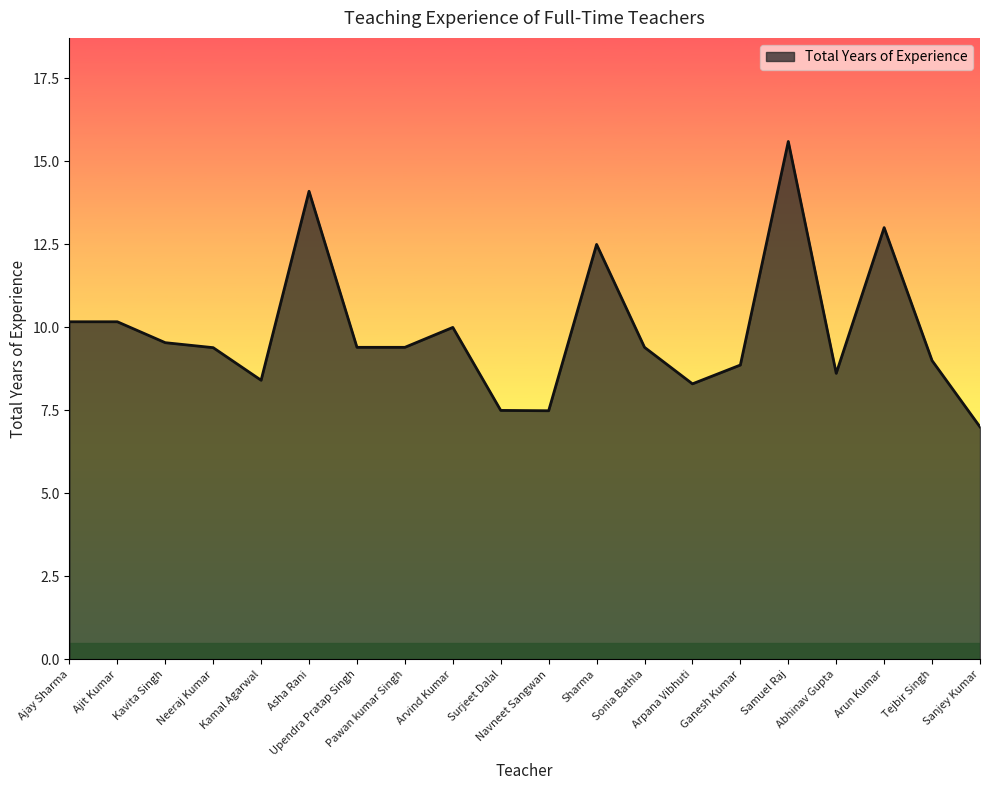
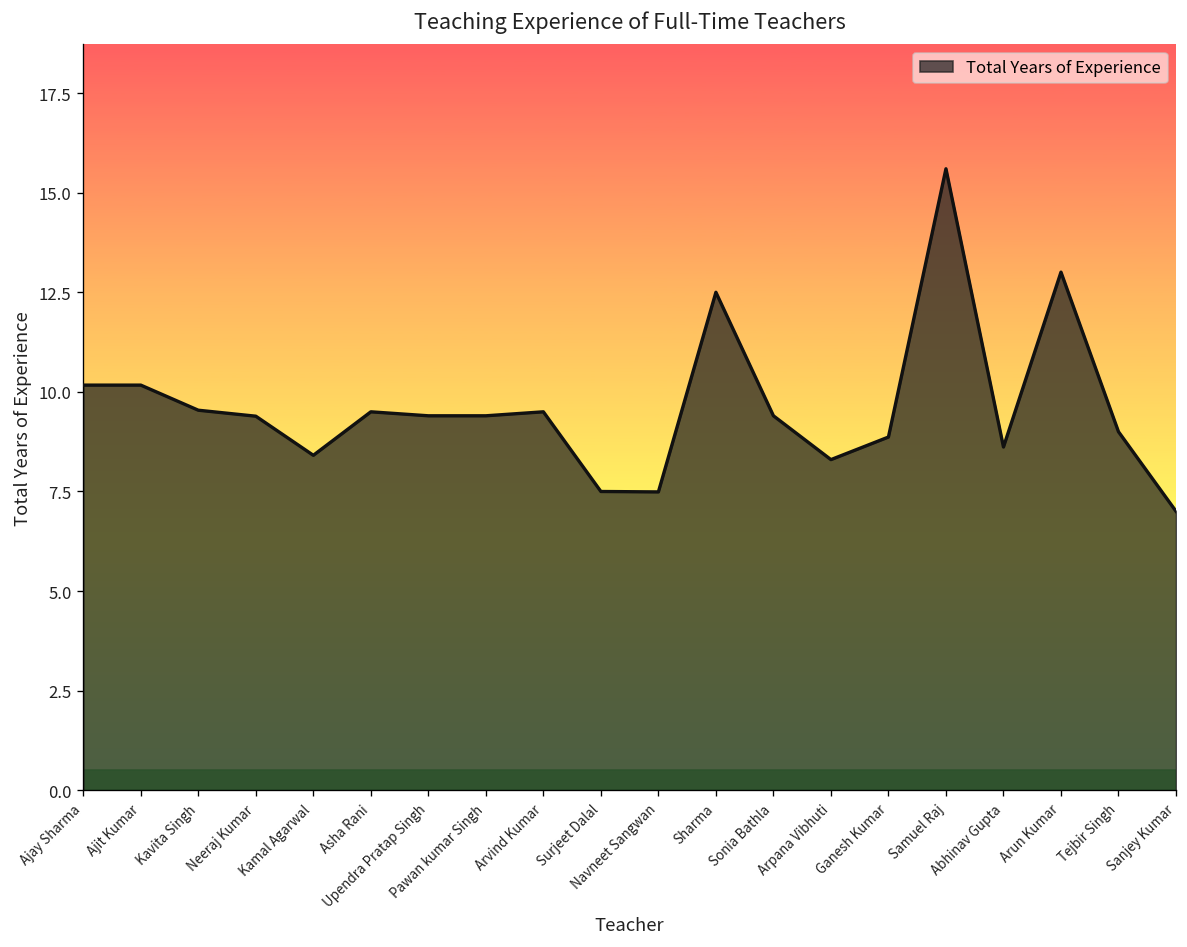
  {
    "Ajay Sharma": 10.2,
    "Ajit Kumar": 10.2,
    "Kavita Singh": 9.5,
    "Neeraj Kumar": 9.4,
    "Kamal Agarwal": 8.4,
-   "Asha Rani": 14.1,
+   "Asha Rani": 9.5,
    "Upendra Pratap Singh": 9.4,
    "Pawan kumar Singh": 9.4,
-   "Arvind Kumar": 10.0,
+   "Arvind Kumar": 9.5,
    "Surjeet Dalal": 7.5,
    "Navneet Sangwan": 7.5,
    "Sharma": 12.5,
    "Sonia Bathla": 9.4,
    "Arpana Vibhuti": 8.3,
    "Ganesh Kumar": 8.9,
    "Samuel Raj": 15.6,
    "Abhinav Gupta": 8.6,
    "Arun Kumar": 13.0,
    "Tejbir Singh": 9.0,
    "Sanjey Kumar": 7.0
  }
